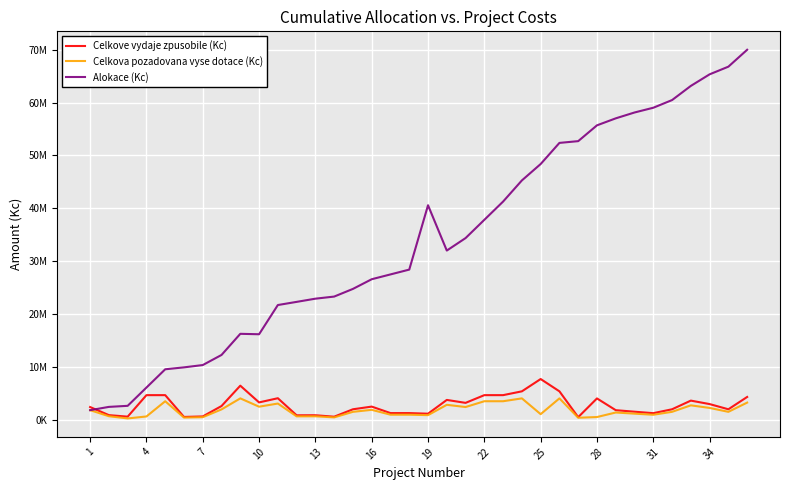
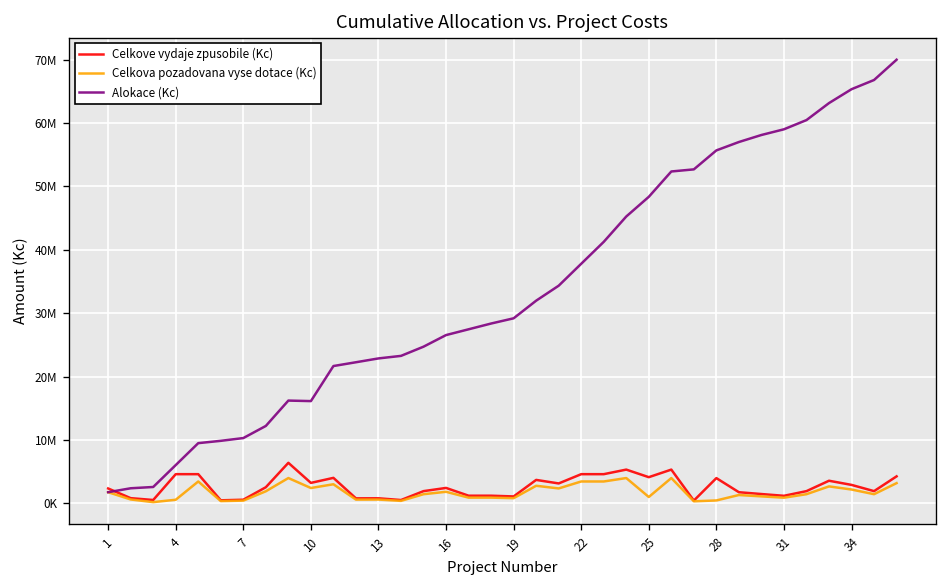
  {
    "Celkove vydaje zpusobile (Kc)": {
      "1": 2000000,
      "4": 5000000,
      "10": 3000000,
      "16": 2000000,
      "22": 5000000,
-     "25": 8000000,
+     "25": 4000000,
      "28": 4000000,
      "34": 3000000
    },
    "Celkova pozadovana vyse dotace (Kc)": {
      "4": 1000000,
      "10": 2000000,
      "16": 2000000,
      "22": 3000000,
      "25": 1000000,
      "28": 0,
      "34": 2000000
    },
    "Alokace (Kc)": {
      "4": 6000000,
      "7": 10000000,
      "10": 16000000,
      "13": 23000000,
      "16": 27000000,
-     "19": 41000000,
+     "19": 29000000,
      "22": 38000000,
      "25": 48000000,
      "28": 56000000,
      "31": 59000000,
      "34": 65000000
    }
  }
